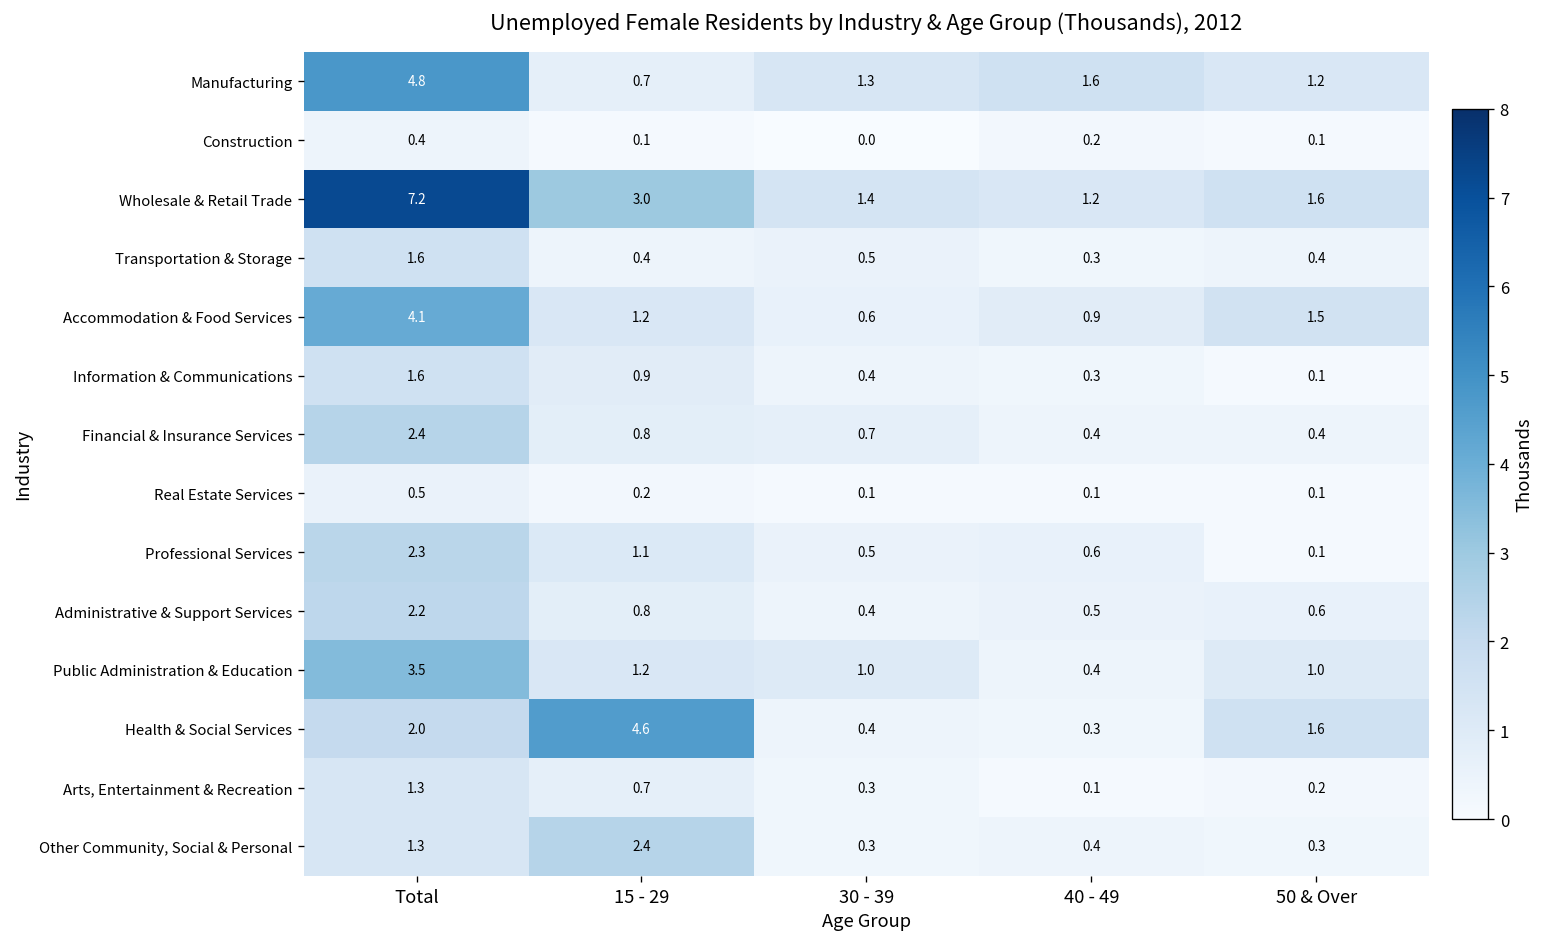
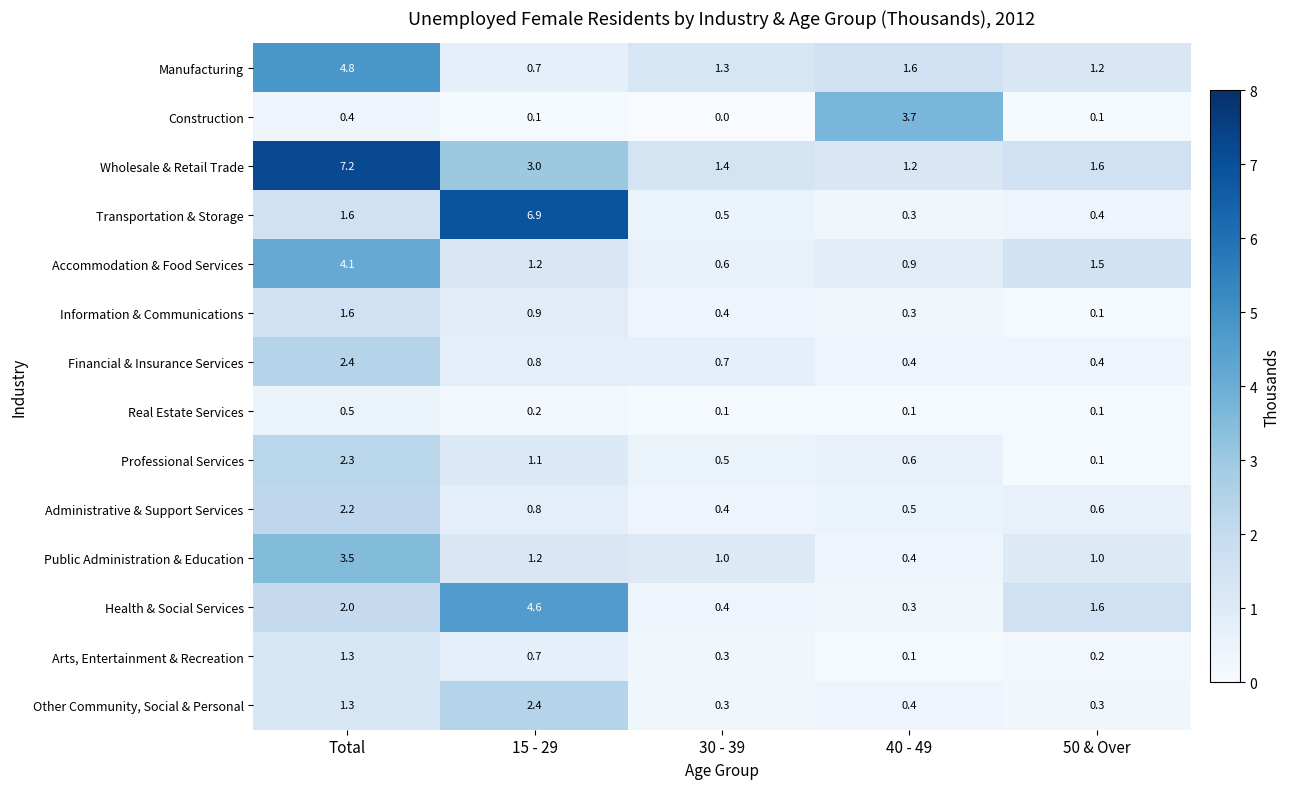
  {
    "Manufacturing": {
      "Total": 4.8,
      "15 - 29": 0.7,
      "30 - 39": 1.3,
      "40 - 49": 1.6,
      "50 & Over": 1.2
    },
    "Construction": {
      "Total": 0.4,
      "15 - 29": 0.1,
      "30 - 39": 0.0,
-     "40 - 49": 0.2,
+     "40 - 49": 3.7,
      "50 & Over": 0.1
    },
    "Wholesale & Retail Trade": {
      "Total": 7.2,
      "15 - 29": 3.0,
      "30 - 39": 1.4,
      "40 - 49": 1.2,
      "50 & Over": 1.6
    },
    "Transportation & Storage": {
      "Total": 1.6,
-     "15 - 29": 0.4,
+     "15 - 29": 6.9,
      "30 - 39": 0.5,
      "40 - 49": 0.3,
      "50 & Over": 0.4
    },
    "Accommodation & Food Services": {
      "Total": 4.1,
      "15 - 29": 1.2,
      "30 - 39": 0.6,
      "40 - 49": 0.9,
      "50 & Over": 1.5
    },
    "Information & Communications": {
      "Total": 1.6,
      "15 - 29": 0.9,
      "30 - 39": 0.4,
      "40 - 49": 0.3,
      "50 & Over": 0.1
    },
    "Financial & Insurance Services": {
      "Total": 2.4,
      "15 - 29": 0.8,
      "30 - 39": 0.7,
      "40 - 49": 0.4,
      "50 & Over": 0.4
    },
    "Real Estate Services": {
      "Total": 0.5,
      "15 - 29": 0.2,
      "30 - 39": 0.1,
      "40 - 49": 0.1,
      "50 & Over": 0.1
    },
    "Professional Services": {
      "Total": 2.3,
      "15 - 29": 1.1,
      "30 - 39": 0.5,
      "40 - 49": 0.6,
      "50 & Over": 0.1
    },
    "Administrative & Support Services": {
      "Total": 2.2,
      "15 - 29": 0.8,
      "30 - 39": 0.4,
      "40 - 49": 0.5,
      "50 & Over": 0.6
    },
    "Public Administration & Education": {
      "Total": 3.5,
      "15 - 29": 1.2,
      "30 - 39": 1.0,
      "40 - 49": 0.4,
      "50 & Over": 1.0
    },
    "Health & Social Services": {
      "Total": 2.0,
      "15 - 29": 4.6,
      "30 - 39": 0.4,
      "40 - 49": 0.3,
      "50 & Over": 1.6
    },
    "Arts, Entertainment & Recreation": {
      "Total": 1.3,
      "15 - 29": 0.7,
      "30 - 39": 0.3,
      "40 - 49": 0.1,
      "50 & Over": 0.2
    },
    "Other Community, Social & Personal": {
      "Total": 1.3,
      "15 - 29": 2.4,
      "30 - 39": 0.3,
      "40 - 49": 0.4,
      "50 & Over": 0.3
    }
  }
